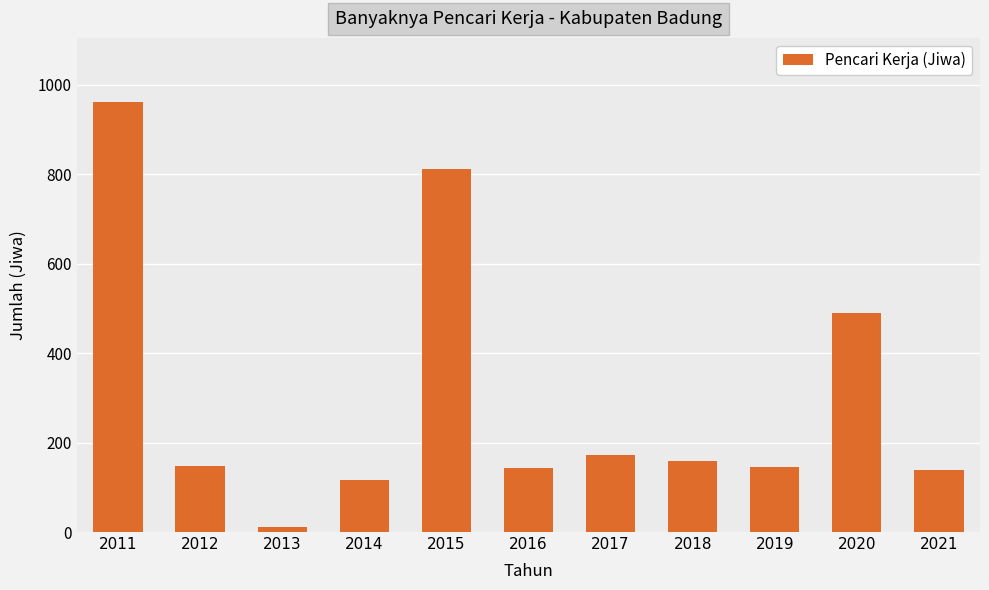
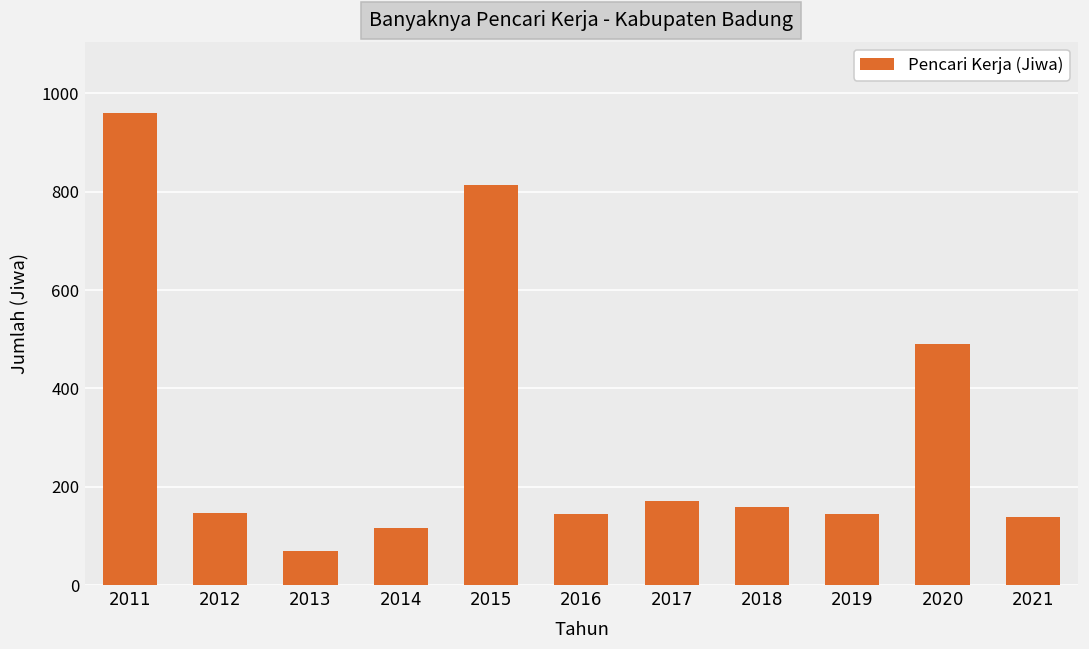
  {
    "2011": 960,
    "2012": 150,
-   "2013": 10,
+   "2013": 70,
    "2014": 120,
    "2015": 810,
    "2016": 140,
    "2017": 170,
    "2018": 160,
    "2019": 150,
    "2020": 490,
    "2021": 140
  }
